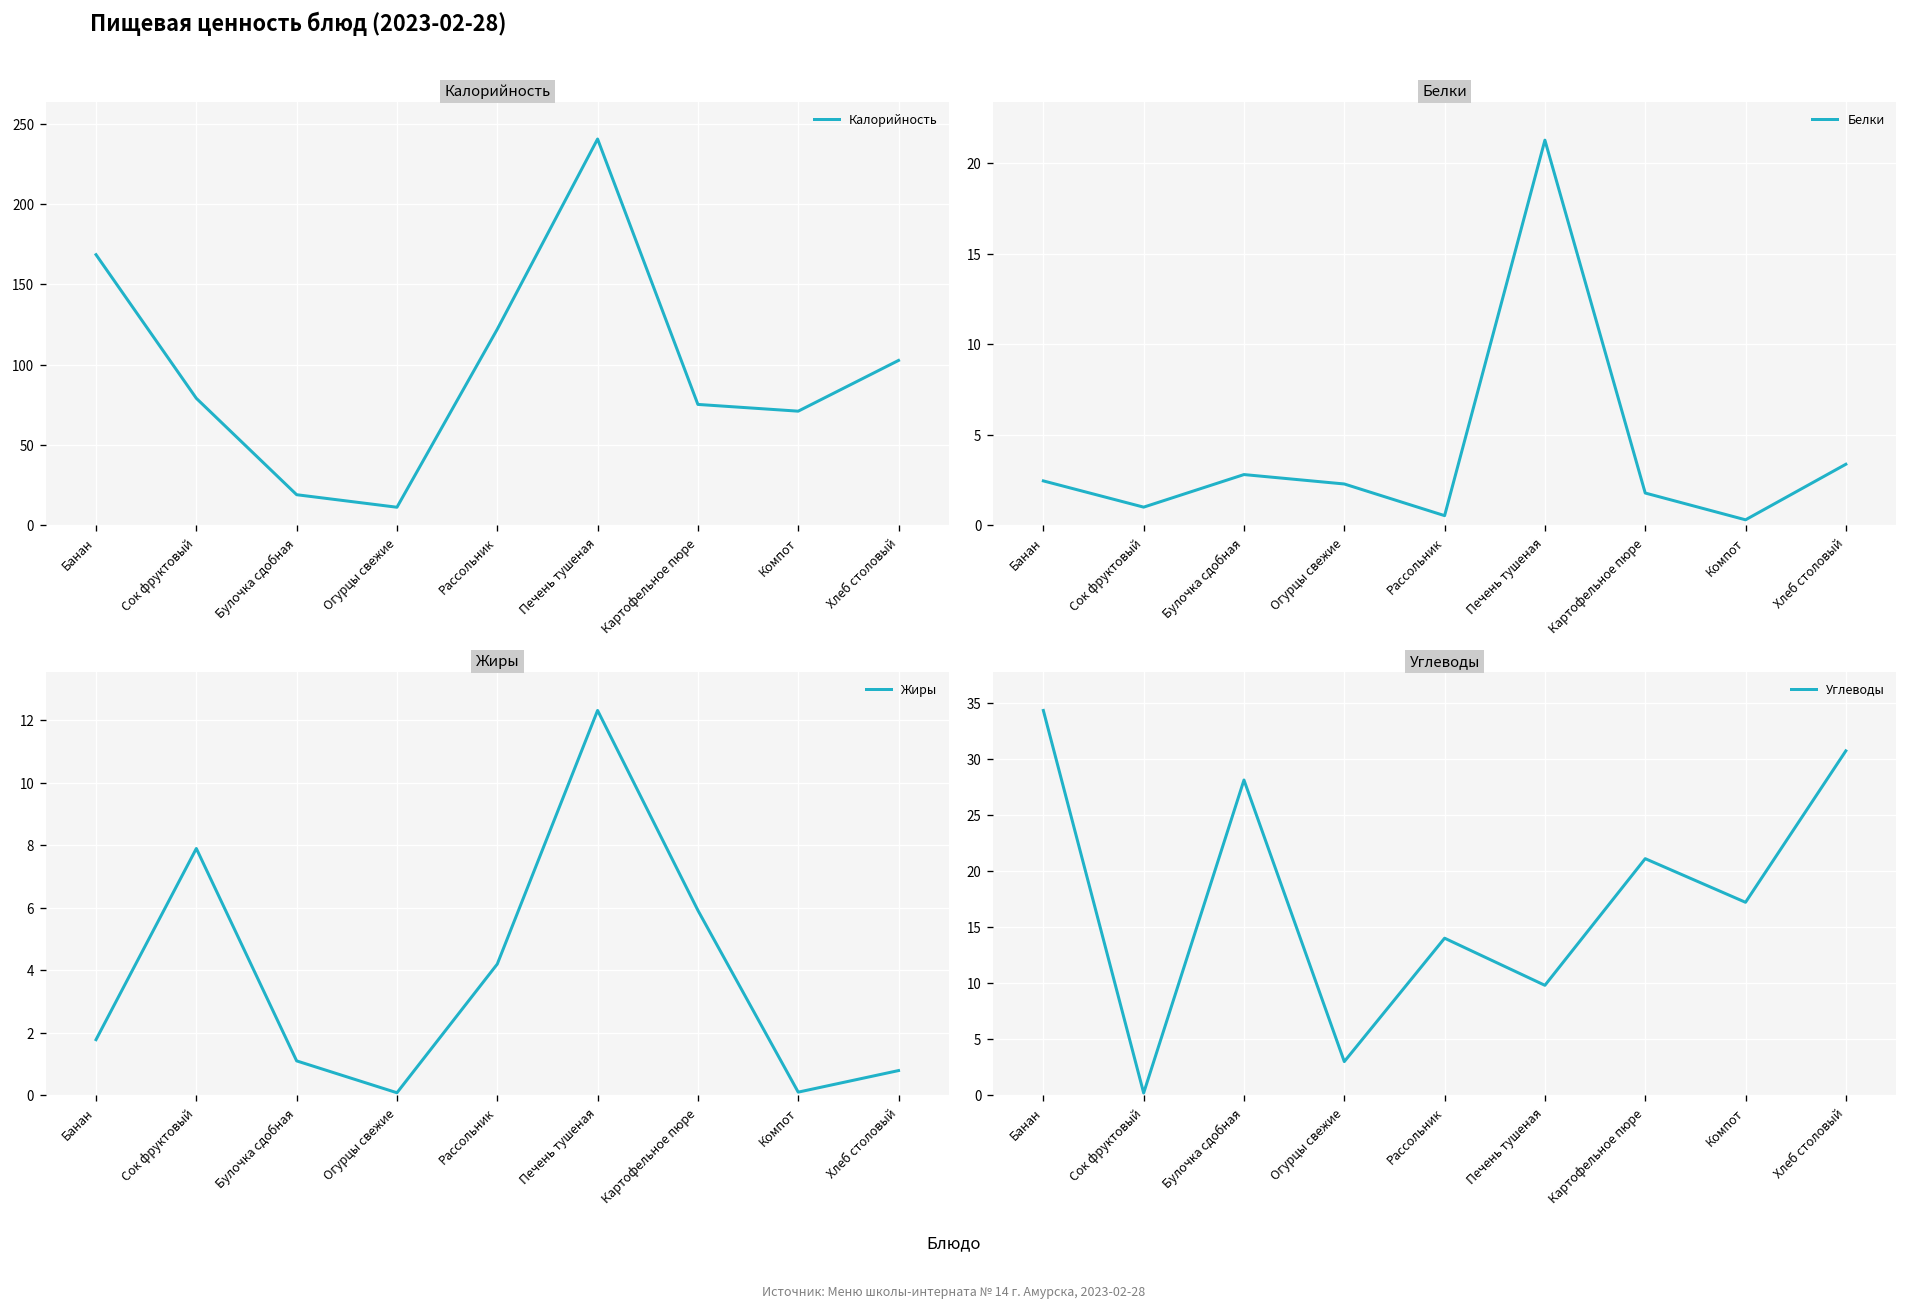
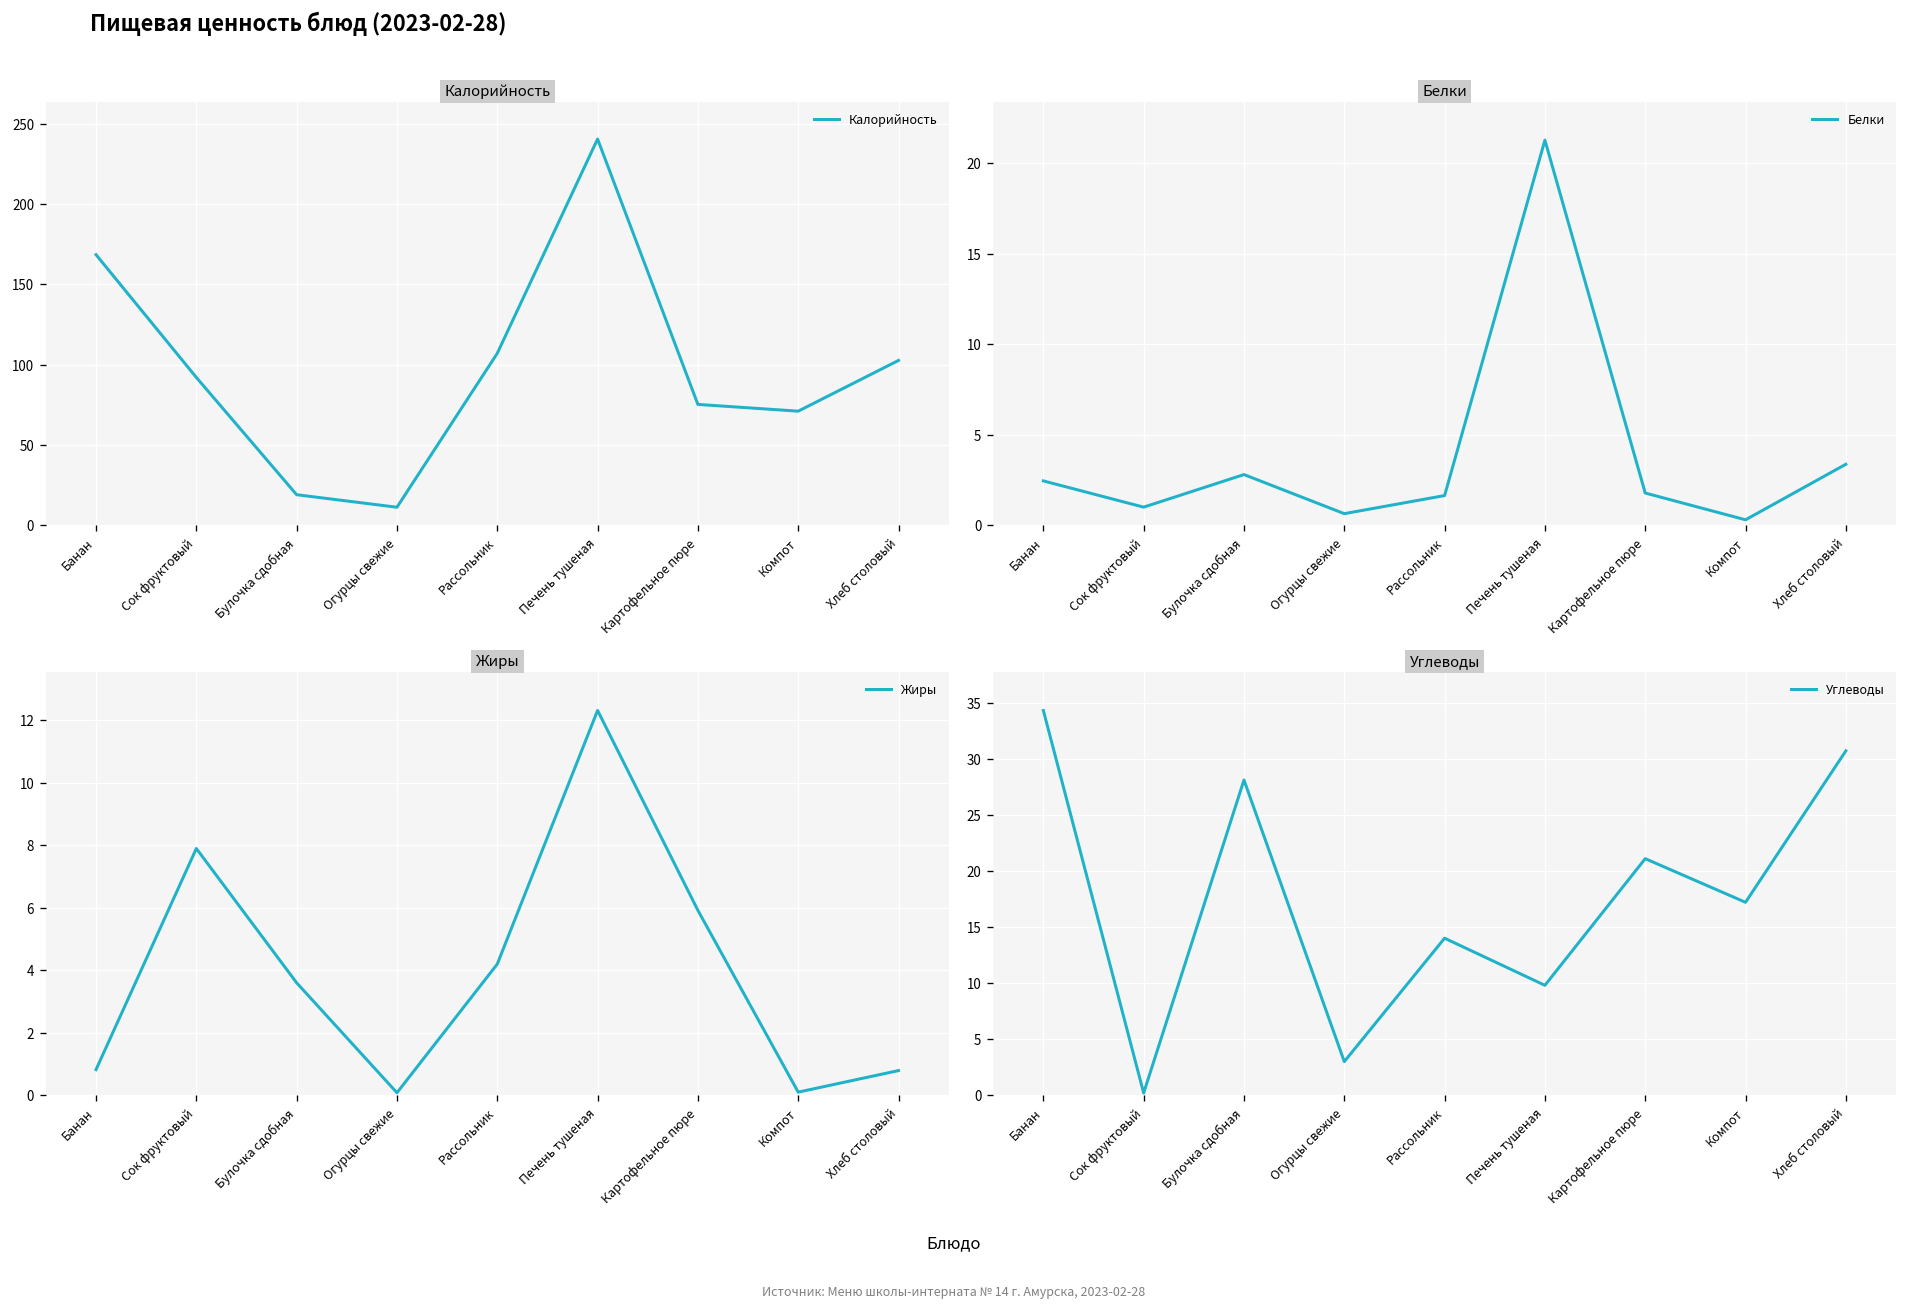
  {
    "Калорийность": {
      "Банан": 168,
-     "Сок фруктовый": 79,
+     "Сок фруктовый": 92,
      "Булочка сдобная": 19,
      "Огурцы свежие": 11,
-     "Рассольник": 122,
+     "Рассольник": 107,
      "Печень тушеная": 240,
      "Картофельное пюре": 75,
      "Компот": 71,
      "Хлеб столовый": 103
    },
    "Белки": {
      "Банан": 2.5,
      "Сок фруктовый": 1.0,
      "Булочка сдобная": 2.8,
-     "Огурцы свежие": 2.3,
-     "Рассольник": 0.5,
+     "Огурцы свежие": 0.6,
+     "Рассольник": 1.6,
      "Печень тушеная": 21.3,
      "Картофельное пюре": 1.8,
      "Компот": 0.3,
      "Хлеб столовый": 3.4
    },
    "Жиры": {
-     "Банан": 1.8,
+     "Банан": 0.8,
      "Сок фруктовый": 7.9,
-     "Булочка сдобная": 1.1,
+     "Булочка сдобная": 3.6,
      "Огурцы свежие": 0.1,
      "Рассольник": 4.2,
      "Печень тушеная": 12.3,
      "Картофельное пюре": 5.9,
      "Компот": 0.1,
      "Хлеб столовый": 0.8
    },
    "Углеводы": {
      "Банан": 34,
      "Сок фруктовый": 0,
      "Булочка сдобная": 28,
      "Огурцы свежие": 3,
      "Рассольник": 14,
      "Печень тушеная": 10,
      "Картофельное пюре": 21,
      "Компот": 17,
      "Хлеб столовый": 31
    }
  }
